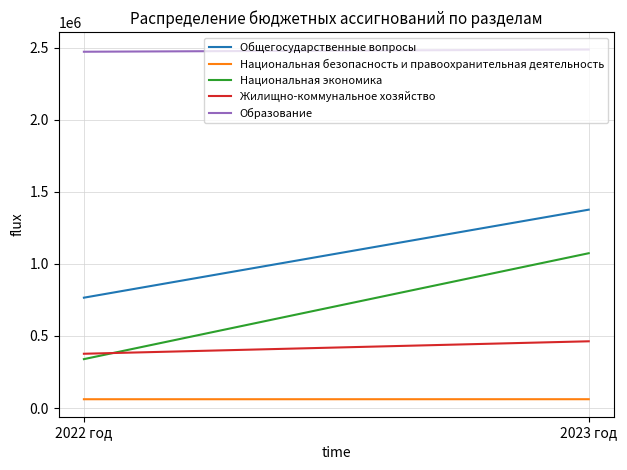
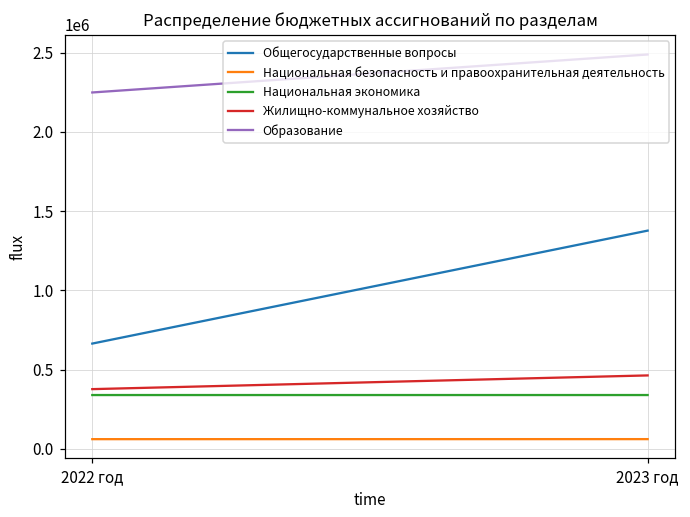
  {
    "Общегосударственные вопросы": {
-     "2022 год": 770000,
+     "2022 год": 660000,
      "2023 год": 1380000
    },
    "Национальная безопасность и правоохранительная деятельность": {
      "2022 год": 60000,
      "2023 год": 60000
    },
    "Национальная экономика": {
      "2022 год": 340000,
-     "2023 год": 1070000
+     "2023 год": 340000
    },
    "Жилищно-коммунальное хозяйство": {
      "2022 год": 380000,
      "2023 год": 460000
    },
    "Образование": {
-     "2022 год": 2470000
+     "2022 год": 2250000
    }
  }
